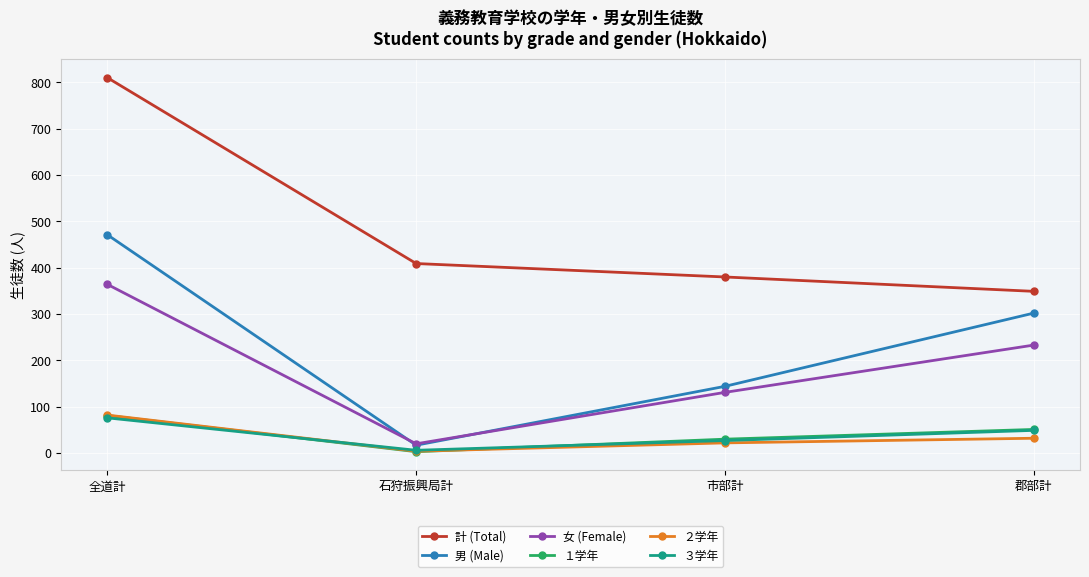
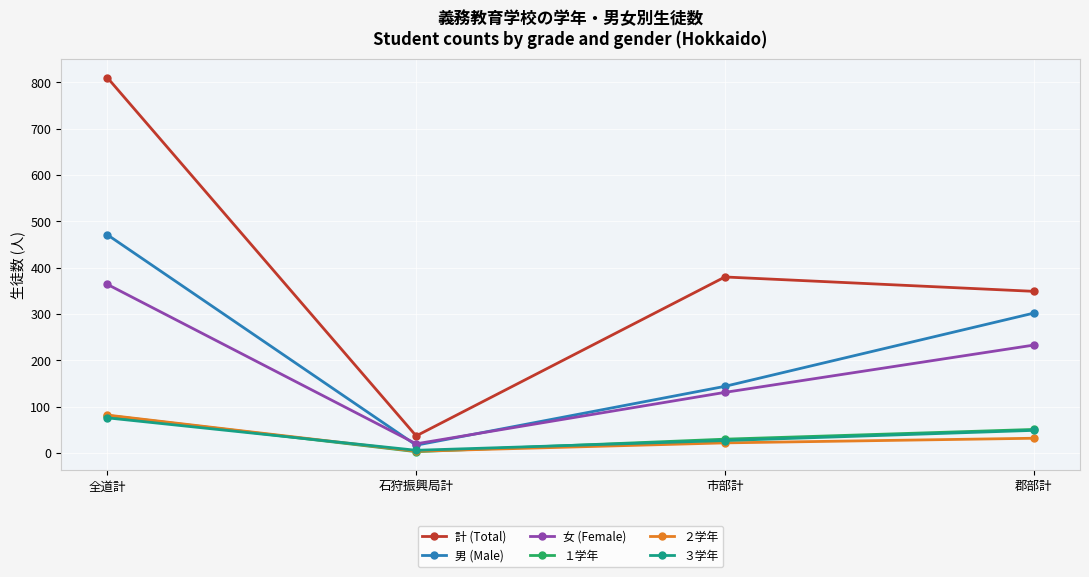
  {
    "計 (Total)": {
      "全道計": 810,
-     "石狩振興局計": 410,
+     "石狩振興局計": 40,
      "市部計": 380,
      "郡部計": 350
    },
    "男 (Male)": {
      "全道計": 470,
      "市部計": 140,
      "郡部計": 300
    },
    "女 (Female)": {
      "全道計": 360,
      "市部計": 130,
      "郡部計": 230
    },
    "２学年": {
      "郡部計": 30
    }
  }
